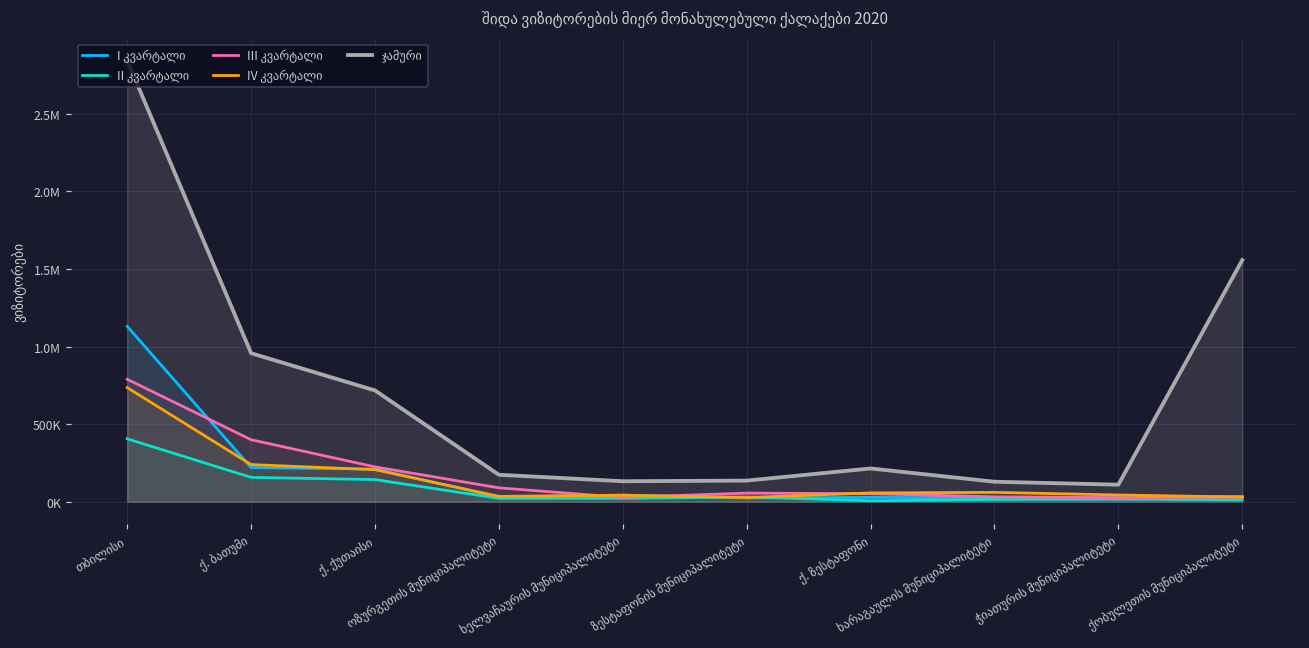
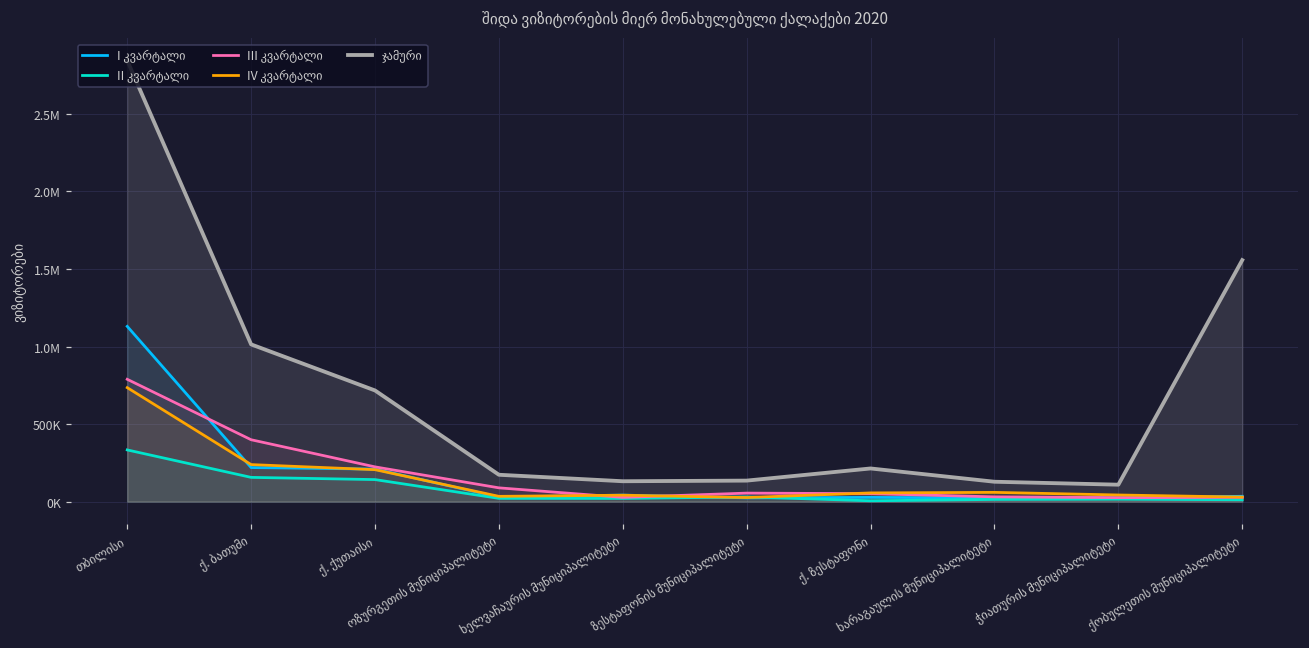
  {
    "I კვარტალი": {
      "თბილისი": 1130000,
      "ქ. ბათუმი": 220000,
      "ქ. ზესტაფონი": 30000
    },
    "II კვარტალი": {
-     "თბილისი": 400000,
+     "თბილისი": 330000,
      "ქ. ბათუმი": 160000,
      "ქ. ქუთაისი": 140000,
      "ქ. ზესტაფონი": 10000
    },
    "III კვარტალი": {
      "თბილისი": 790000,
      "ქ. ბათუმი": 400000,
      "ოზურგეთის მუნიციპალიტეტი": 90000,
      "ზესტაფონის მუნიციპალიტეტი": 50000
    },
    "IV კვარტალი": {
      "თბილისი": 730000,
      "ქ. ბათუმი": 240000,
      "ხარაგაულის მუნიციპალიტეტი": 60000
    },
    "ჯამური": {
-     "ქ. ბათუმი": 960000,
+     "ქ. ბათუმი": 1010000,
      "ქ. ქუთაისი": 720000,
      "ოზურგეთის მუნიციპალიტეტი": 170000,
      "ხელვაჩაურის მუნიციპალიტეტი": 130000,
      "ზესტაფონის მუნიციპალიტეტი": 140000,
      "ქ. ზესტაფონი": 210000,
      "ხარაგაულის მუნიციპალიტეტი": 130000,
      "ჭიათურის მუნიციპალიტეტი": 110000,
      "ქობულეთის მუნიციპალიტეტი": 1560000
    }
  }
